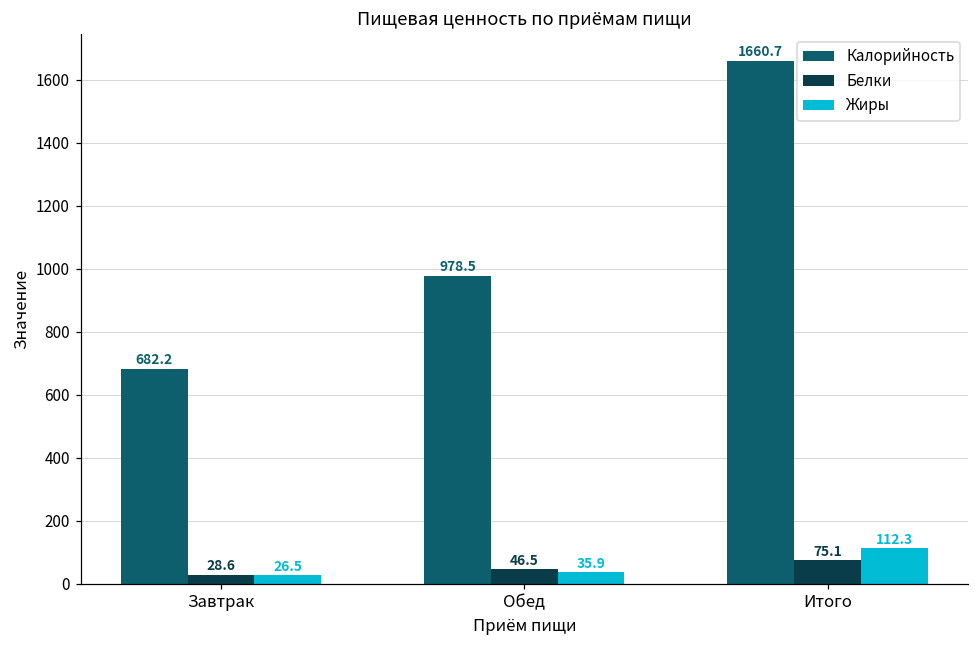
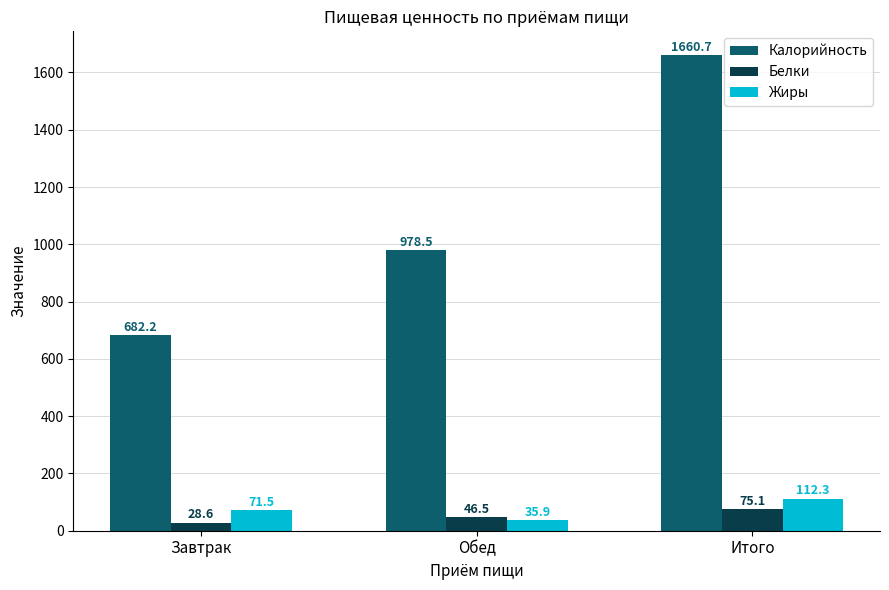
  {
    "Жиры": {
-     "Завтрак": 26.5,
+     "Завтрак": 71.5,
      "Обед": 35.9,
      "Итого": 112.3
    }
  }
